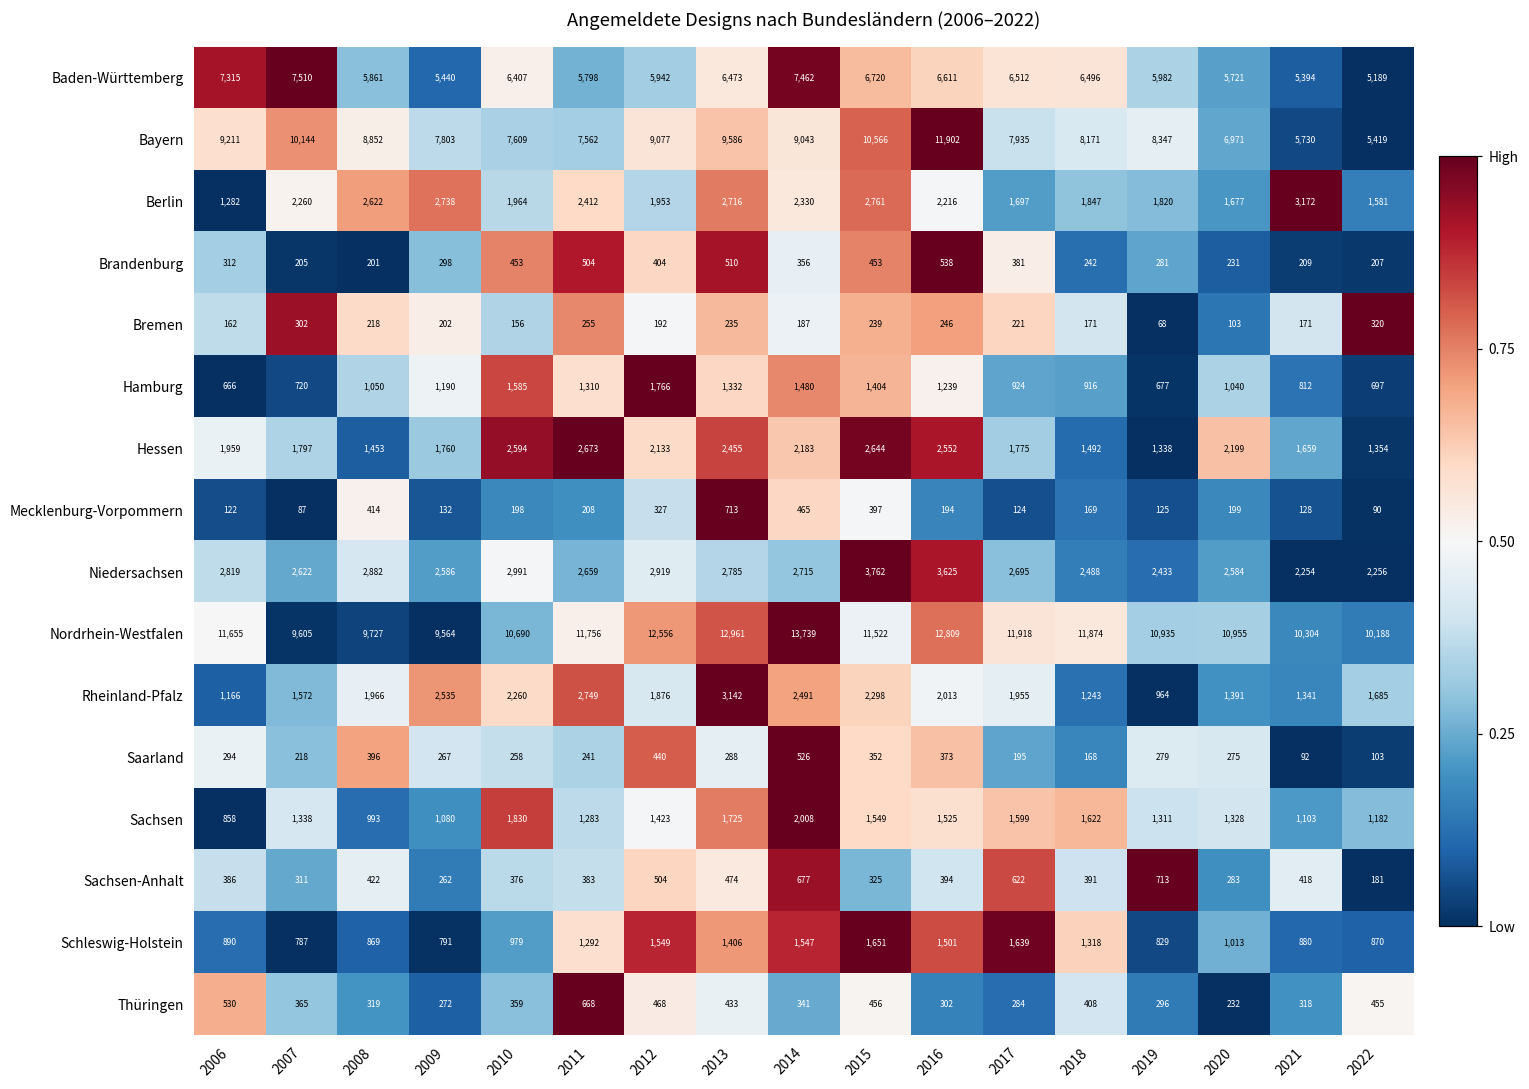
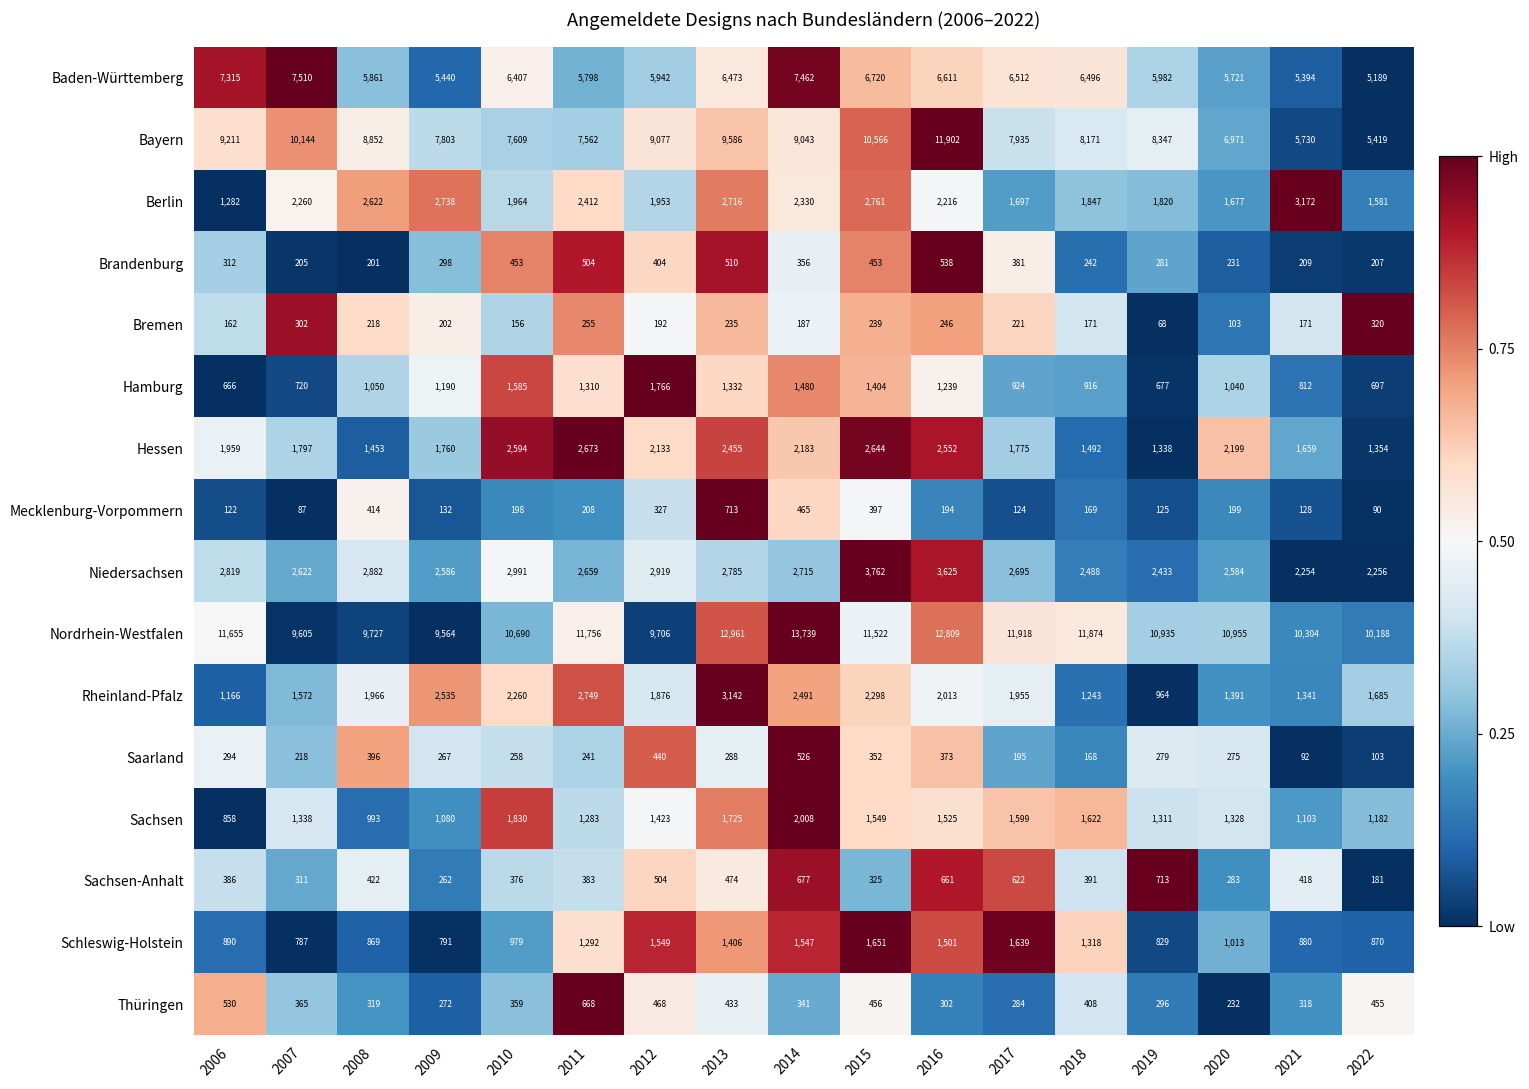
  {
    "Nordrhein-Westfalen": {
      "2006": "11,655",
      "2007": "9,605",
      "2008": "9,727",
      "2009": "9,564",
      "2010": "10,690",
      "2011": "11,756",
-     "2012": "12,556",
+     "2012": "9,706",
      "2013": "12,961",
      "2014": "13,739",
      "2015": "11,522",
      "2016": "12,809",
      "2017": "11,918",
      "2018": "11,874",
      "2019": "10,935",
      "2020": "10,955",
      "2021": "10,304",
      "2022": "10,188"
    },
    "Sachsen-Anhalt": {
      "2006": "386",
      "2007": "311",
      "2008": "422",
      "2009": "262",
      "2010": "376",
      "2011": "383",
      "2012": "504",
      "2013": "474",
      "2014": "677",
      "2015": "325",
-     "2016": "394",
+     "2016": "661",
      "2017": "622",
      "2018": "391",
      "2019": "713",
      "2020": "283",
      "2021": "418",
      "2022": "181"
    }
  }
